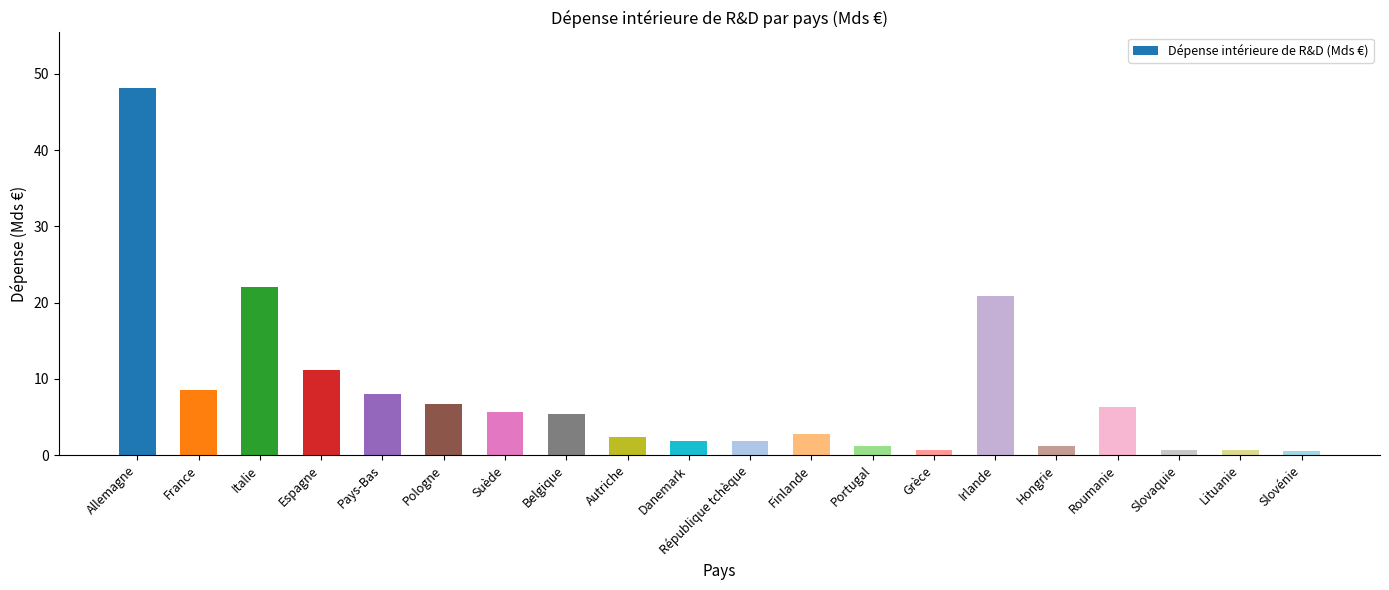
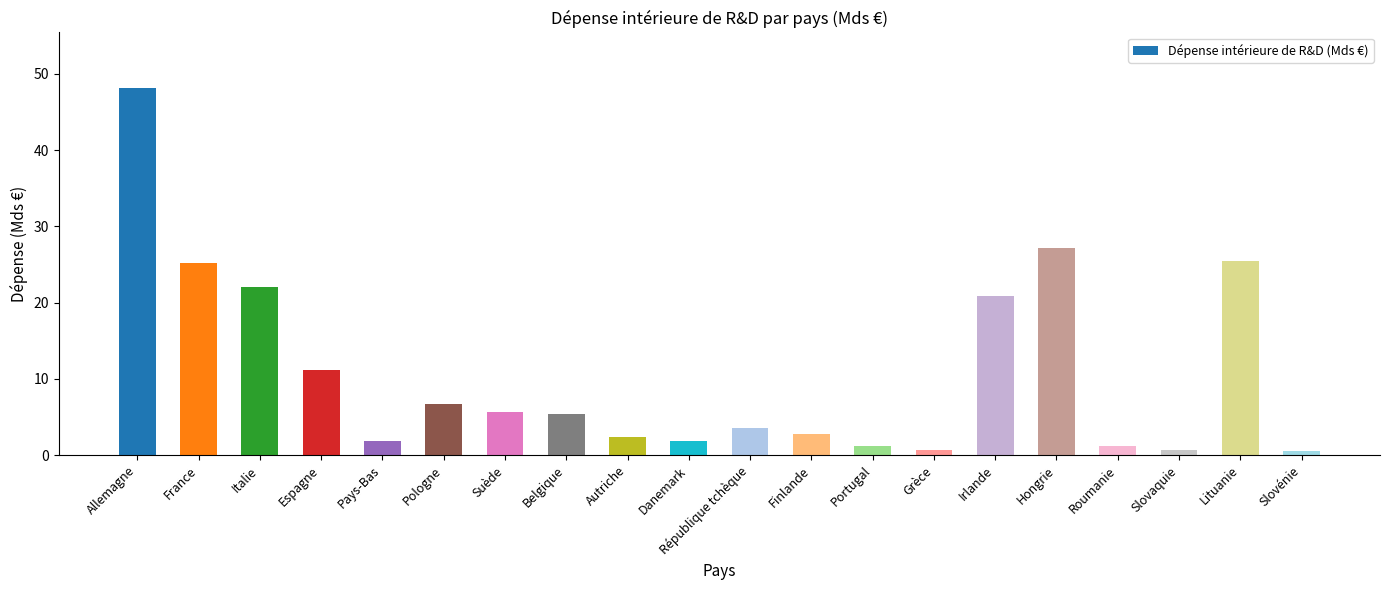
  {
    "Allemagne": 48,
-   "France": 9,
+   "France": 25,
    "Italie": 22,
    "Espagne": 11,
-   "Pays-Bas": 8,
+   "Pays-Bas": 2,
    "Pologne": 7,
    "Suède": 6,
    "Belgique": 5,
    "Autriche": 2,
    "Danemark": 2,
-   "République tchèque": 2,
+   "République tchèque": 4,
    "Finlande": 3,
    "Portugal": 1,
    "Grèce": 1,
    "Irlande": 21,
-   "Hongrie": 1,
-   "Roumanie": 6,
+   "Hongrie": 27,
+   "Roumanie": 1,
    "Slovaquie": 1,
-   "Lituanie": 1,
+   "Lituanie": 26,
    "Slovénie": 1
  }
